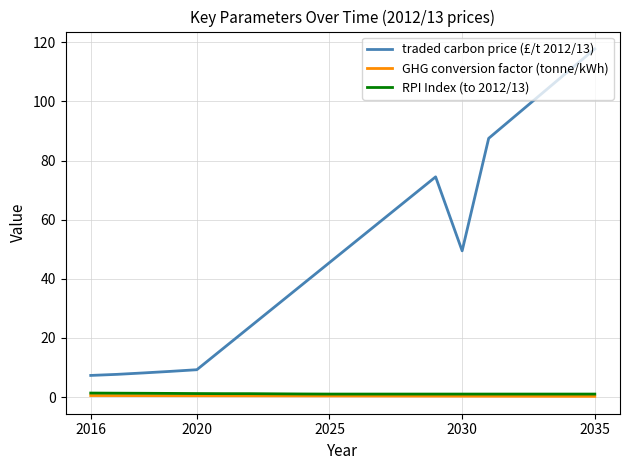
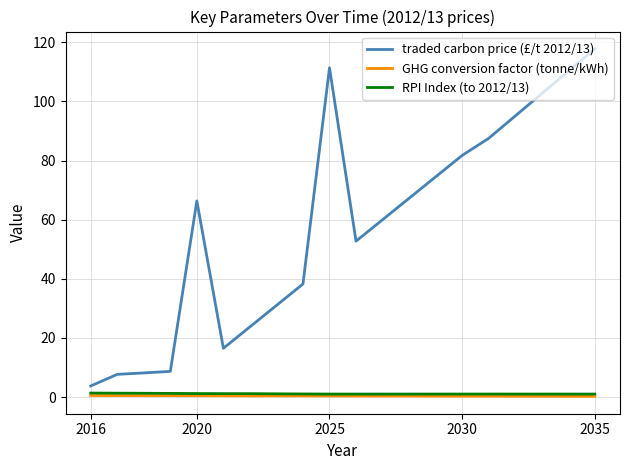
  {
    "traded carbon price (£/t 2012/13)": {
-     "2016": 7,
-     "2020": 9,
-     "2025": 45,
-     "2030": 49
+     "2016": 4,
+     "2020": 66,
+     "2025": 111,
+     "2030": 82
    }
  }
